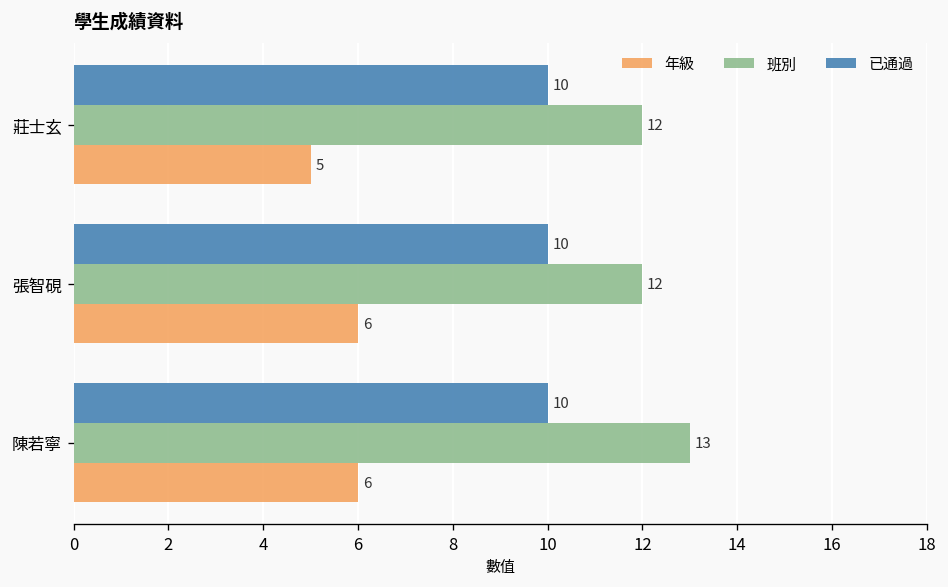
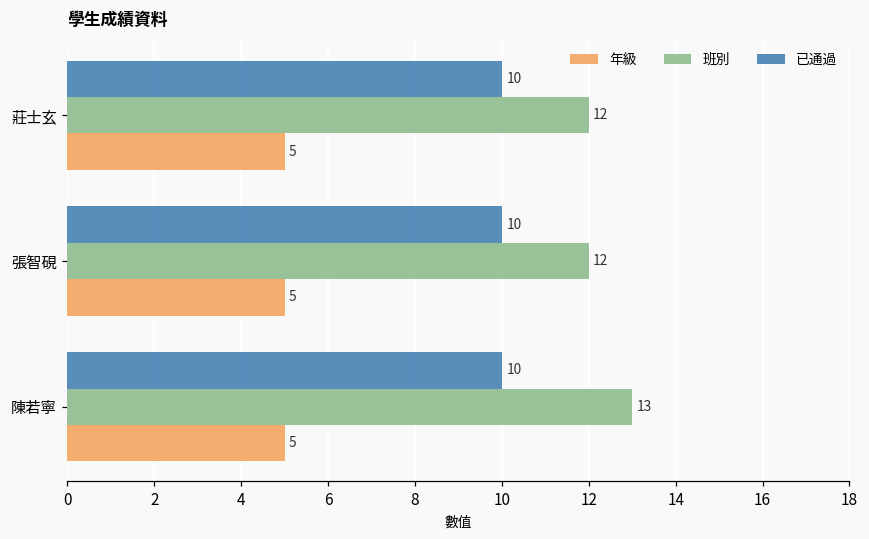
  {
    "年級": {
      "莊士玄": 5,
-     "張智硯": 6,
-     "陳若寧": 6
+     "張智硯": 5,
+     "陳若寧": 5
    },
    "班別": {
      "莊士玄": 12,
      "張智硯": 12,
      "陳若寧": 13
    },
    "已通過": {
      "莊士玄": 10,
      "張智硯": 10,
      "陳若寧": 10
    }
  }
